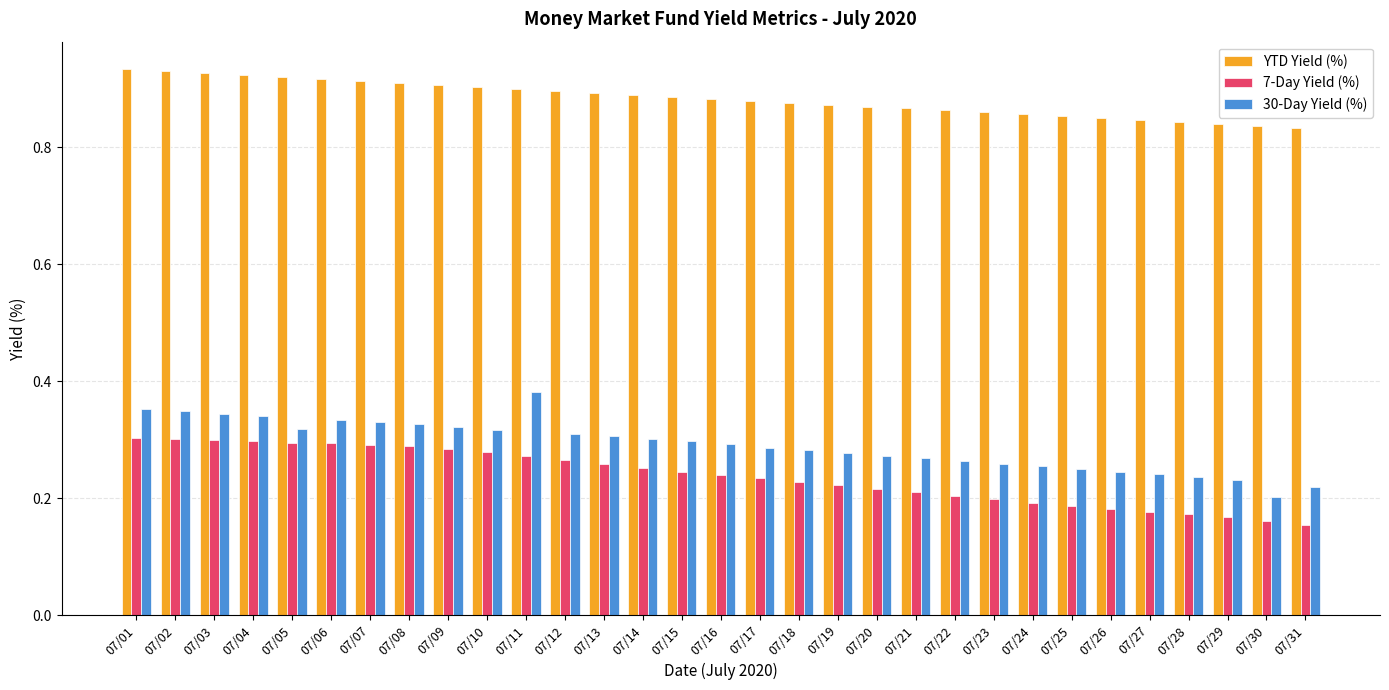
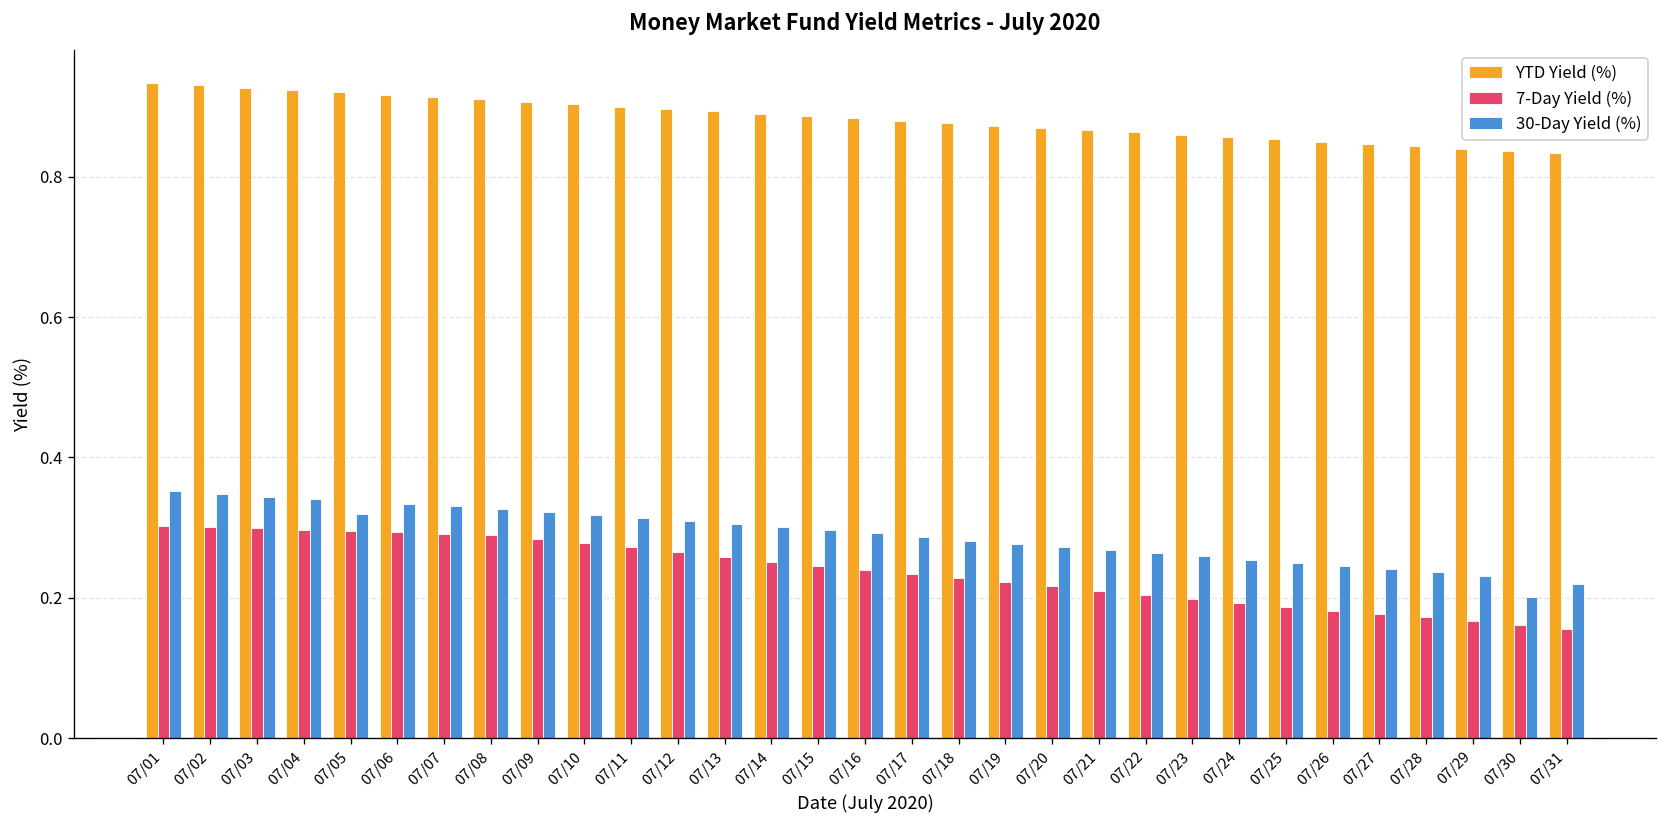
  {
    "YTD Yield (%)": {
      "07/01": 0.93,
      "07/02": 0.93,
      "07/03": 0.93,
      "07/04": 0.92,
      "07/05": 0.92,
      "07/06": 0.92,
      "07/07": 0.91,
      "07/08": 0.91,
      "07/09": 0.91,
      "07/10": 0.90,
      "07/11": 0.90,
      "07/12": 0.90,
      "07/13": 0.89,
      "07/14": 0.89,
      "07/15": 0.89,
      "07/16": 0.88,
      "07/17": 0.88,
      "07/18": 0.88,
      "07/19": 0.87,
      "07/20": 0.87,
      "07/21": 0.87,
      "07/22": 0.86,
      "07/23": 0.86,
      "07/24": 0.86,
      "07/25": 0.85,
      "07/26": 0.85,
      "07/27": 0.85,
      "07/28": 0.84,
      "07/29": 0.84,
      "07/30": 0.84,
      "07/31": 0.83
    },
    "7-Day Yield (%)": {
      "07/01": 0.30,
      "07/02": 0.30,
      "07/03": 0.30,
      "07/04": 0.30,
      "07/05": 0.30,
      "07/06": 0.29,
      "07/07": 0.29,
      "07/08": 0.29,
      "07/09": 0.28,
      "07/10": 0.28,
      "07/11": 0.27,
      "07/12": 0.27,
      "07/13": 0.26,
      "07/14": 0.25,
      "07/15": 0.25,
      "07/16": 0.24,
      "07/17": 0.23,
      "07/18": 0.23,
      "07/19": 0.22,
      "07/20": 0.22,
      "07/21": 0.21,
      "07/22": 0.20,
      "07/23": 0.20,
      "07/24": 0.19,
      "07/25": 0.19,
      "07/26": 0.18,
      "07/27": 0.18,
      "07/28": 0.17,
      "07/29": 0.17,
      "07/30": 0.16,
      "07/31": 0.15
    },
    "30-Day Yield (%)": {
      "07/01": 0.35,
      "07/02": 0.35,
      "07/03": 0.34,
      "07/04": 0.34,
      "07/05": 0.32,
      "07/06": 0.33,
      "07/07": 0.33,
      "07/08": 0.33,
      "07/09": 0.32,
      "07/10": 0.32,
-     "07/11": 0.38,
+     "07/11": 0.31,
      "07/12": 0.31,
      "07/13": 0.31,
      "07/14": 0.30,
      "07/15": 0.30,
      "07/16": 0.29,
      "07/17": 0.29,
      "07/18": 0.28,
      "07/19": 0.28,
      "07/20": 0.27,
      "07/21": 0.27,
      "07/22": 0.26,
      "07/23": 0.26,
      "07/24": 0.25,
      "07/25": 0.25,
      "07/26": 0.25,
      "07/27": 0.24,
      "07/28": 0.24,
      "07/29": 0.23,
      "07/30": 0.20,
      "07/31": 0.22
    }
  }
